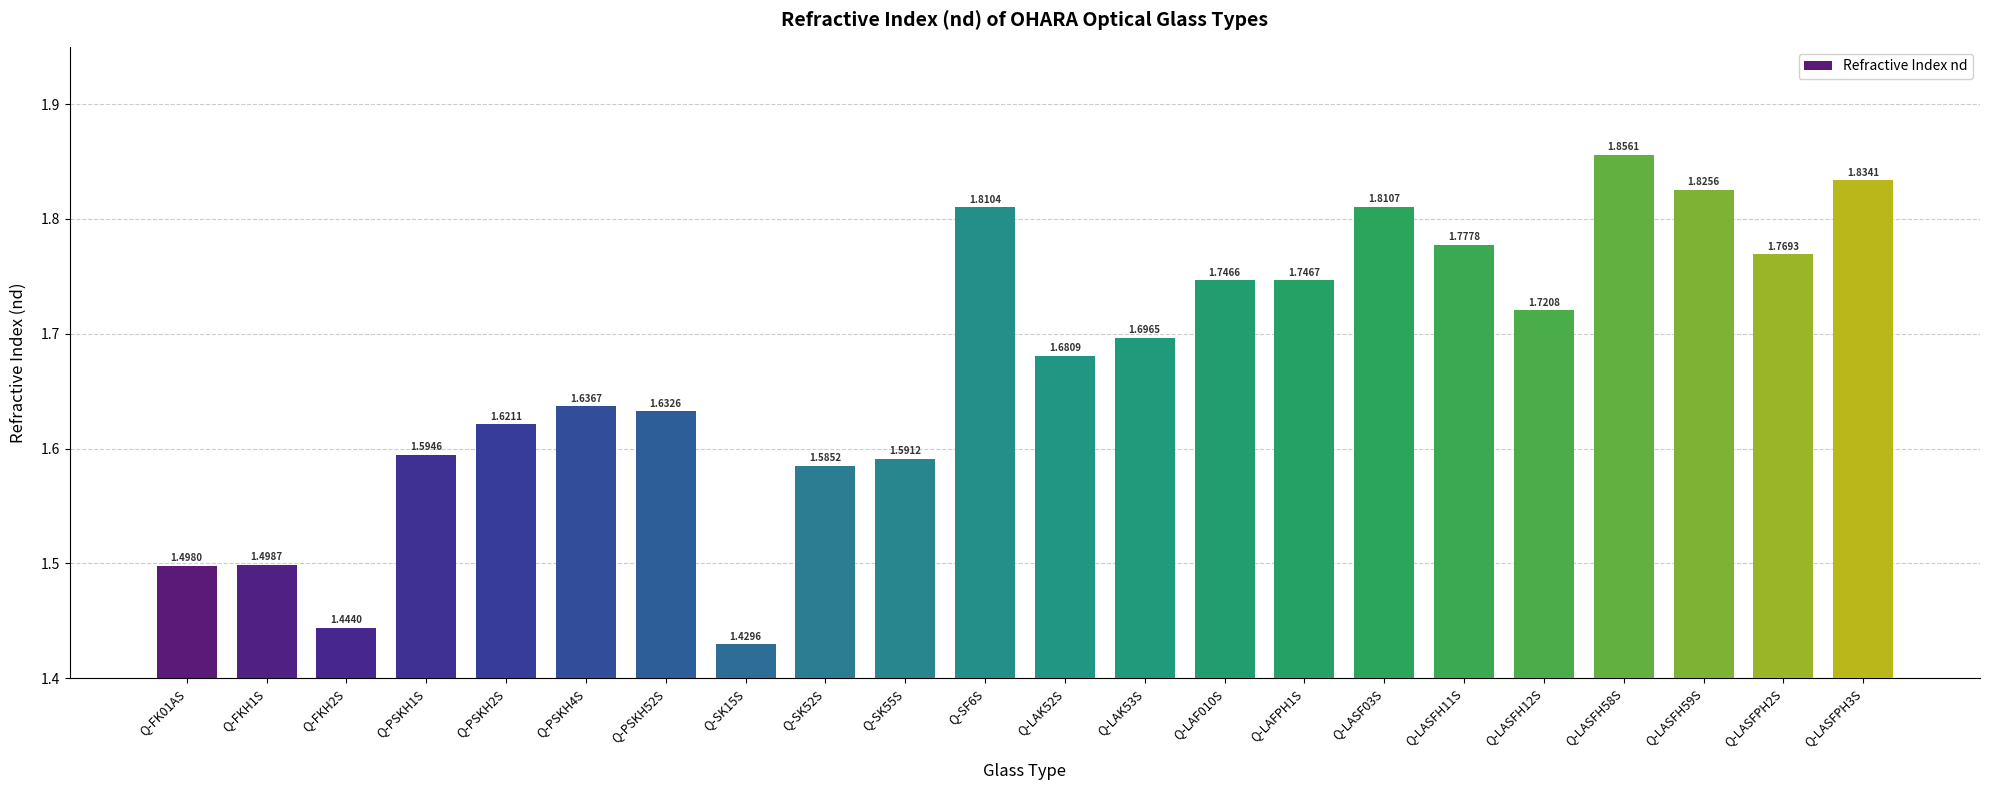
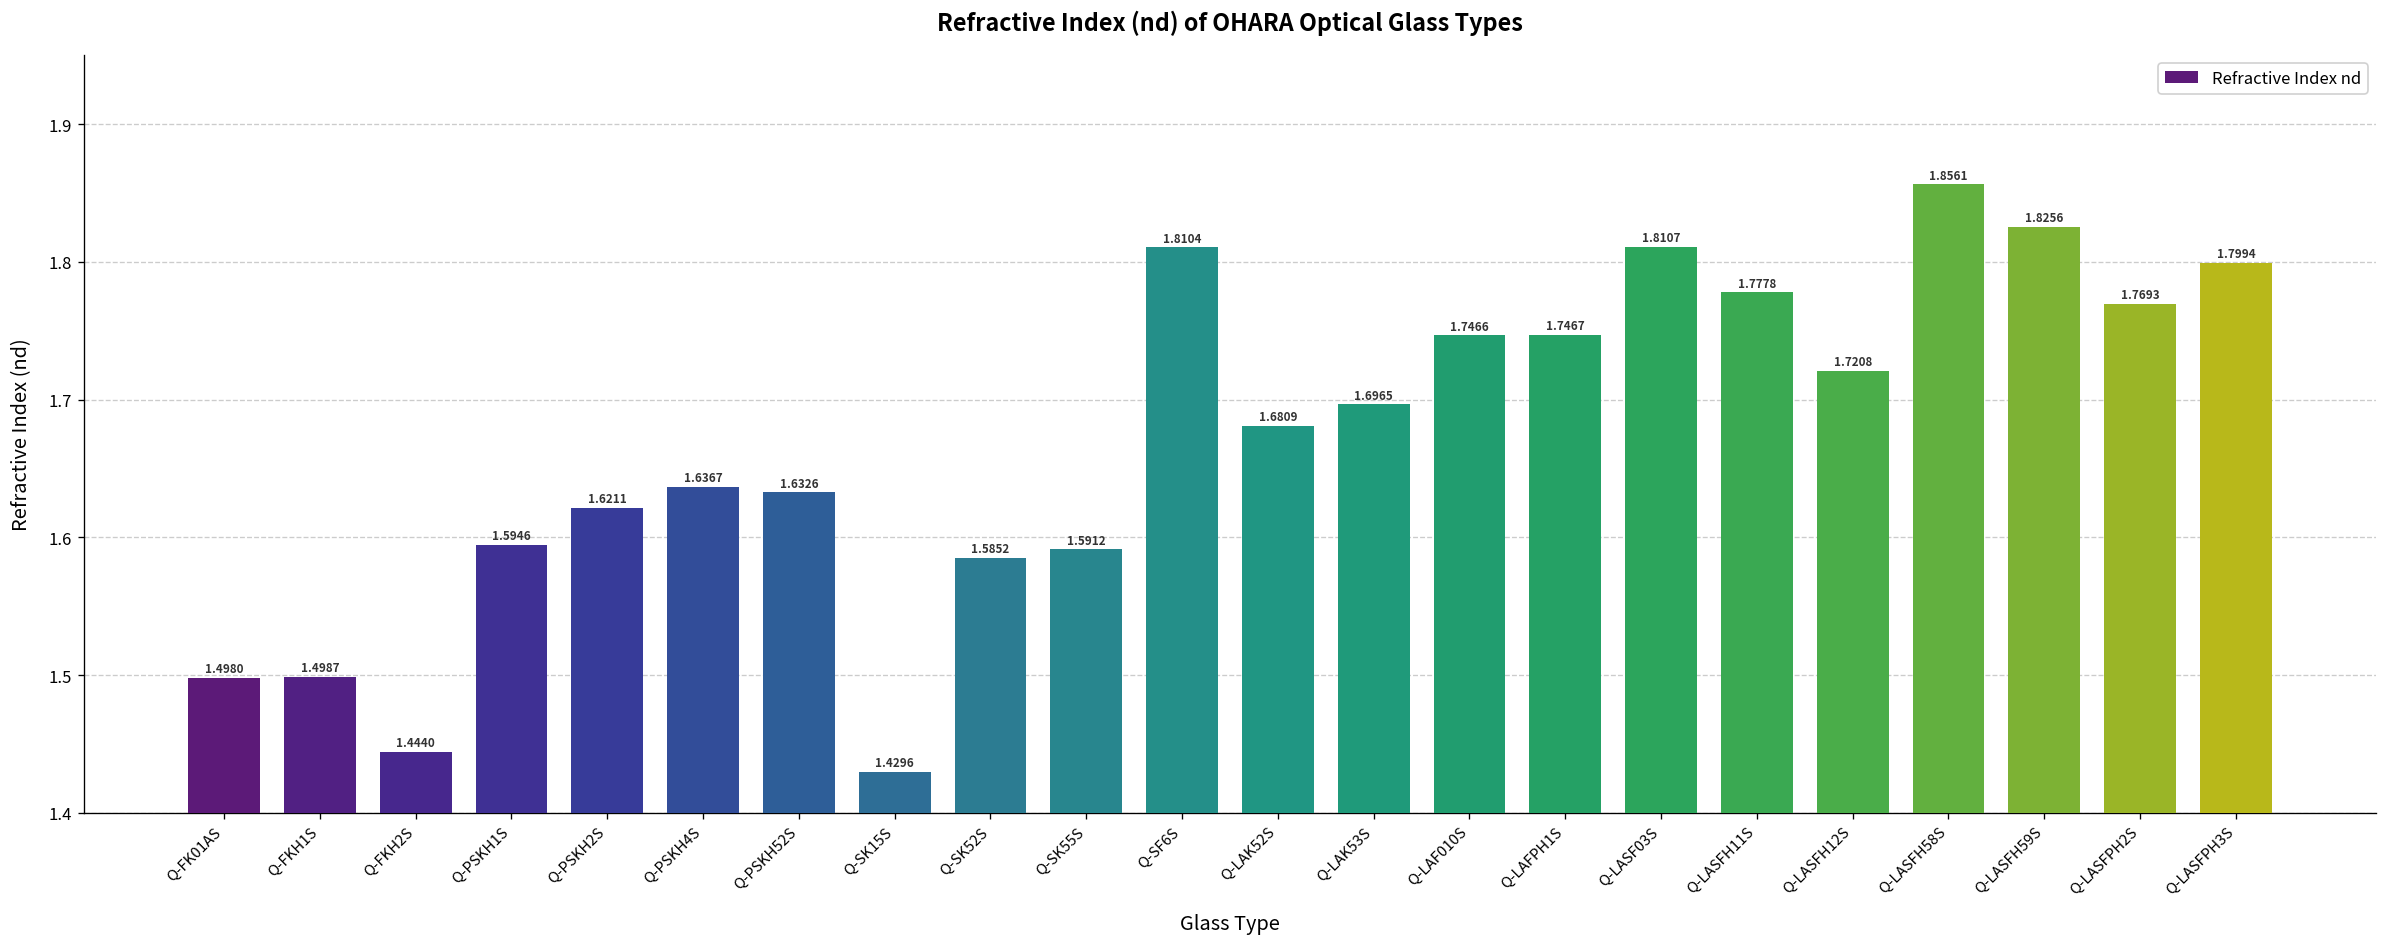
  {
    "Q-FK01AS": 1.4980,
    "Q-FKH1S": 1.4987,
    "Q-FKH2S": 1.4440,
    "Q-PSKH1S": 1.5946,
    "Q-PSKH2S": 1.6211,
    "Q-PSKH4S": 1.6367,
    "Q-PSKH52S": 1.6326,
    "Q-SK15S": 1.4296,
    "Q-SK52S": 1.5852,
    "Q-SK55S": 1.5912,
    "Q-SF6S": 1.8104,
    "Q-LAK52S": 1.6809,
    "Q-LAK53S": 1.6965,
    "Q-LAF010S": 1.7466,
    "Q-LAFPH1S": 1.7467,
    "Q-LASF03S": 1.8107,
    "Q-LASFH11S": 1.7778,
    "Q-LASFH12S": 1.7208,
    "Q-LASFH58S": 1.8561,
    "Q-LASFH59S": 1.8256,
    "Q-LASFPH2S": 1.7693,
-   "Q-LASFPH3S": 1.8341
+   "Q-LASFPH3S": 1.7994
  }
